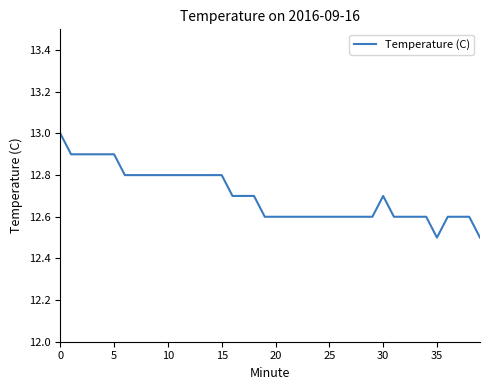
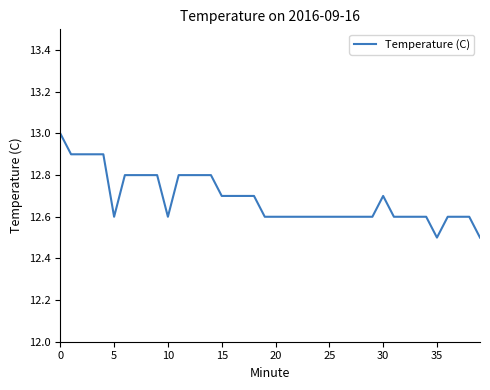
  {
    "0": 13.0,
-   "5": 12.9,
-   "10": 12.8,
-   "15": 12.8,
+   "5": 12.6,
+   "10": 12.6,
+   "15": 12.7,
    "20": 12.6,
    "25": 12.6,
    "30": 12.7,
    "35": 12.5
  }
